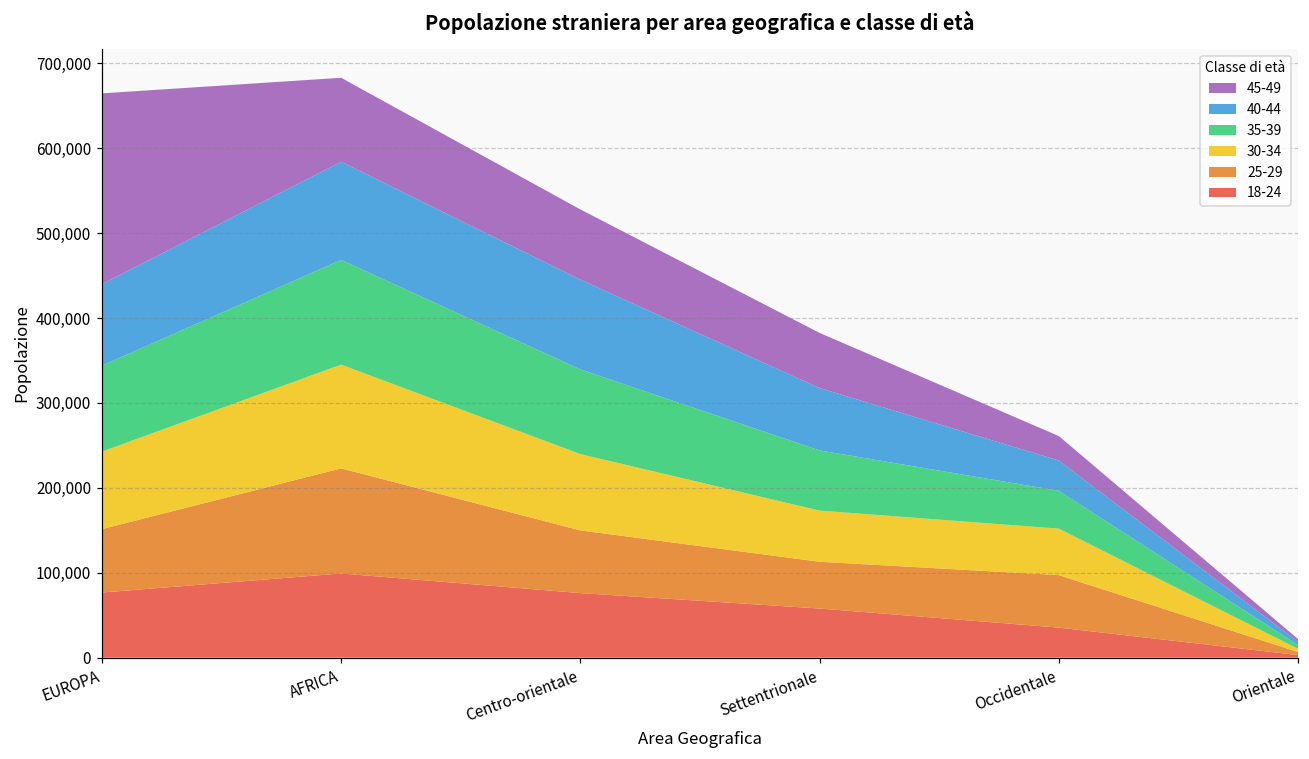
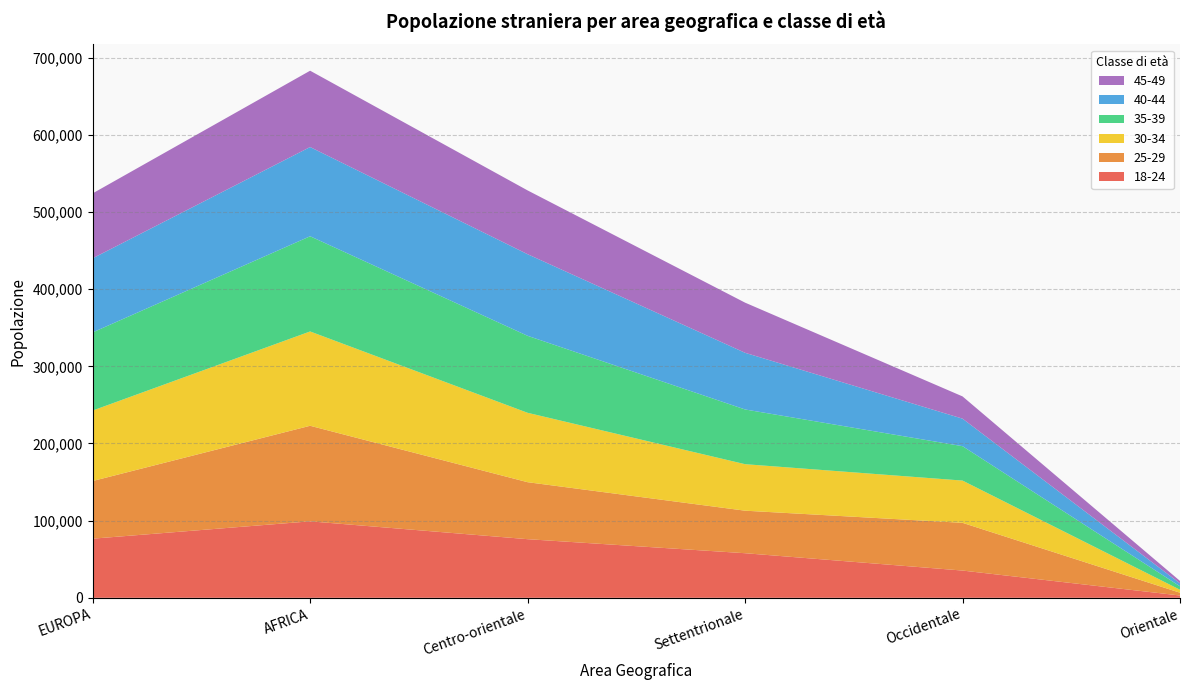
  {
    "30-34": {
      "EUROPA": "90,000",
      "AFRICA": "120,000",
      "Centro-orientale": "90,000",
      "Settentrionale": "60,000",
      "Occidentale": "50,000",
      "Orientale": "0"
    },
    "35-39": {
      "EUROPA": "100,000",
      "AFRICA": "120,000",
      "Centro-orientale": "100,000",
      "Settentrionale": "70,000",
      "Occidentale": "40,000",
      "Orientale": "0"
    },
    "40-44": {
      "EUROPA": "100,000",
      "AFRICA": "120,000",
      "Centro-orientale": "110,000",
      "Settentrionale": "70,000",
      "Occidentale": "40,000"
    },
    "45-49": {
-     "EUROPA": "220,000",
+     "EUROPA": "80,000",
      "AFRICA": "100,000",
      "Centro-orientale": "80,000",
      "Settentrionale": "60,000",
      "Occidentale": "30,000"
    }
  }
